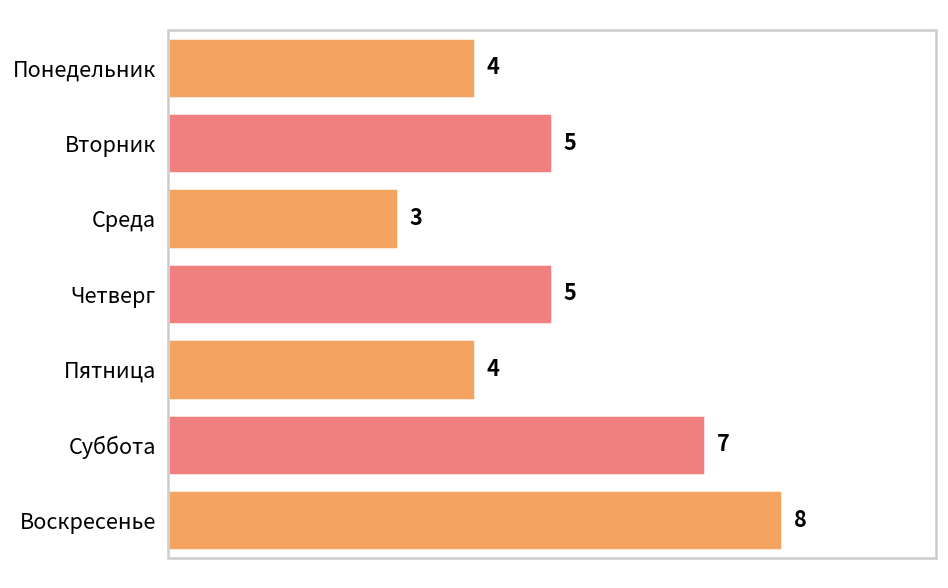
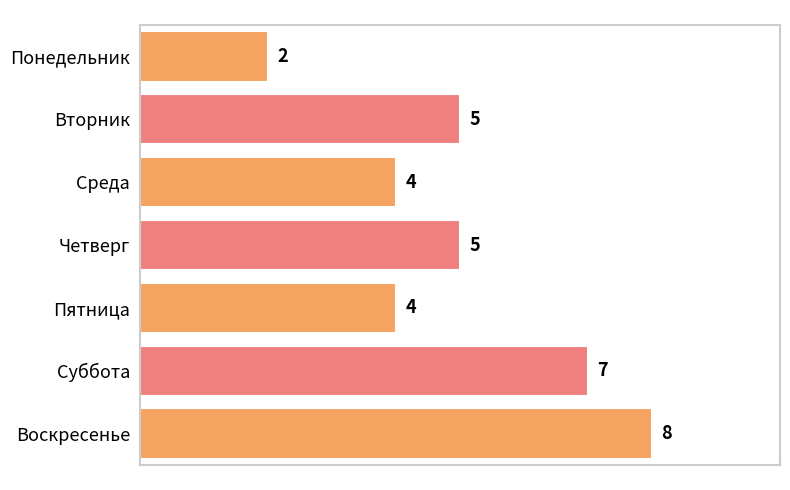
  {
-   "Понедельник": 4,
+   "Понедельник": 2,
    "Вторник": 5,
-   "Среда": 3,
+   "Среда": 4,
    "Четверг": 5,
    "Пятница": 4,
    "Суббота": 7,
    "Воскресенье": 8
  }
